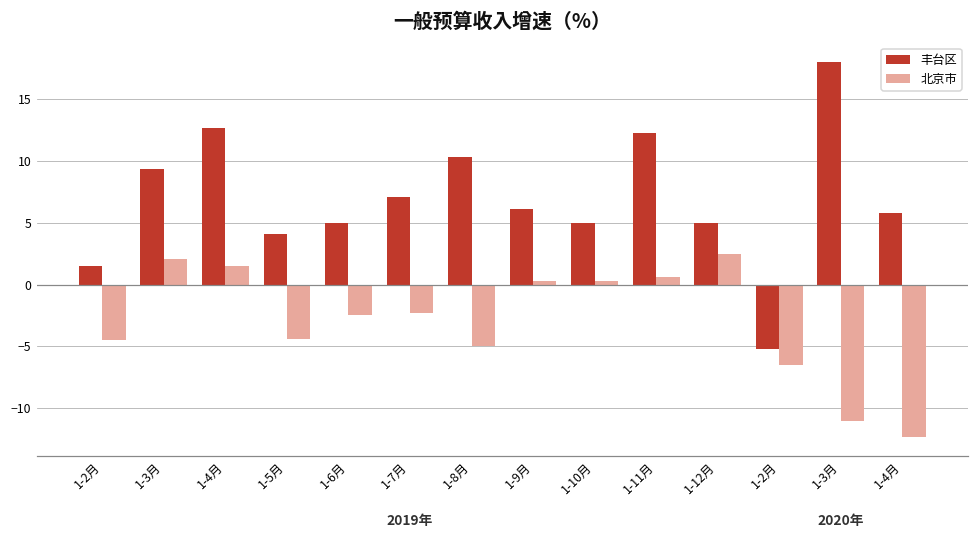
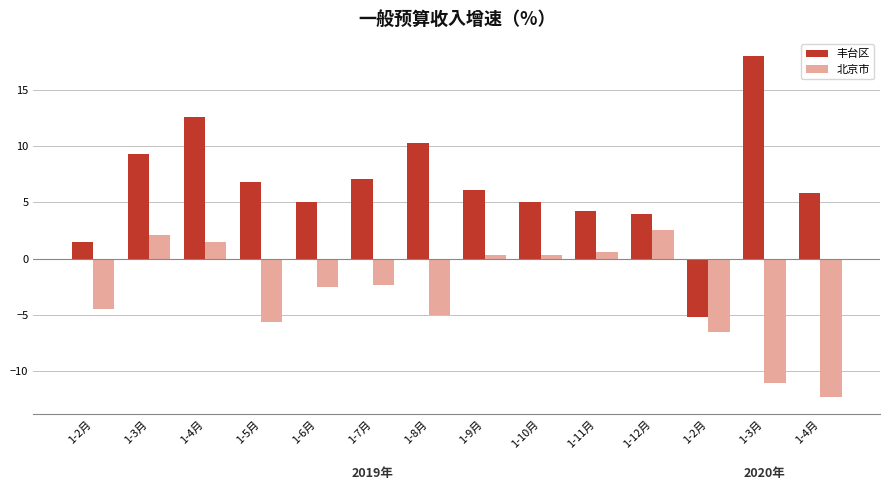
  {
    "丰台区": {
-     "1-5月": 4.1,
+     "1-5月": 6.8,
      "1-6月": 5.0,
      "1-7月": 7.1,
      "1-8月": 10.3,
      "1-9月": 6.1,
      "1-10月": 5.0,
-     "1-11月": 12.2,
-     "1-12月": 5
+     "1-11月": 4.2,
+     "1-12月": 4
    },
    "北京市": {
-     "1-5月": -4.4,
+     "1-5月": -5.6,
      "1-6月": -2.5,
      "1-7月": -2.3,
      "1-8月": -5.0,
      "1-9月": 0.3,
      "1-10月": 0.3,
      "1-11月": 0.6,
      "1-12月": 2.5
    }
  }
